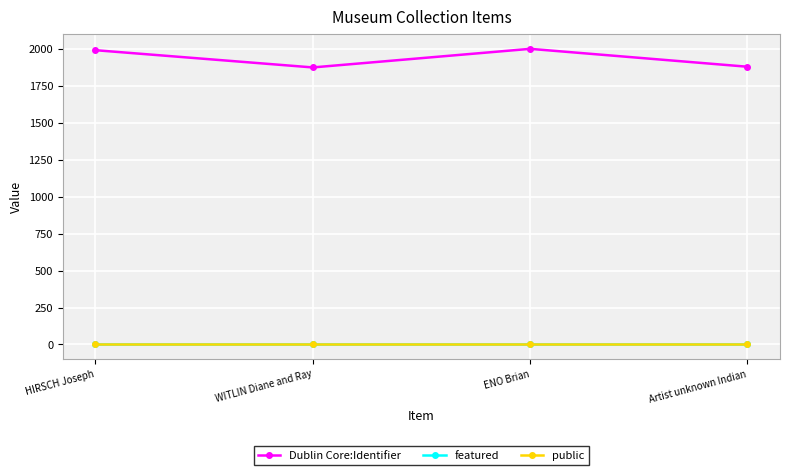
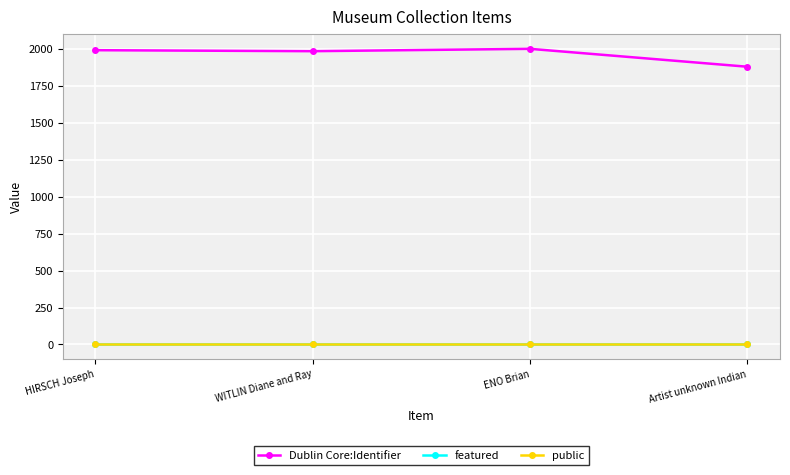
  {
    "Dublin Core:Identifier": {
      "HIRSCH Joseph": 1990,
-     "WITLIN Diane and Ray": 1880,
+     "WITLIN Diane and Ray": 1990,
      "ENO Brian": 2000,
      "Artist unknown Indian": 1880
    },
    "public": {
      "HIRSCH Joseph": 0,
      "WITLIN Diane and Ray": 0,
      "ENO Brian": 0,
      "Artist unknown Indian": 0
    }
  }
